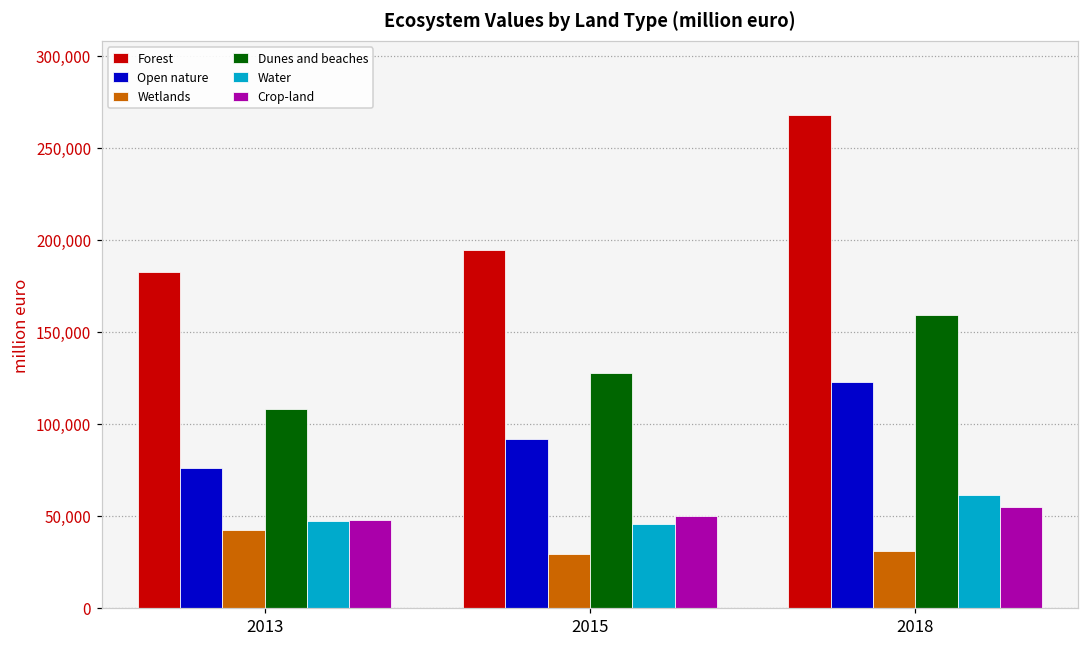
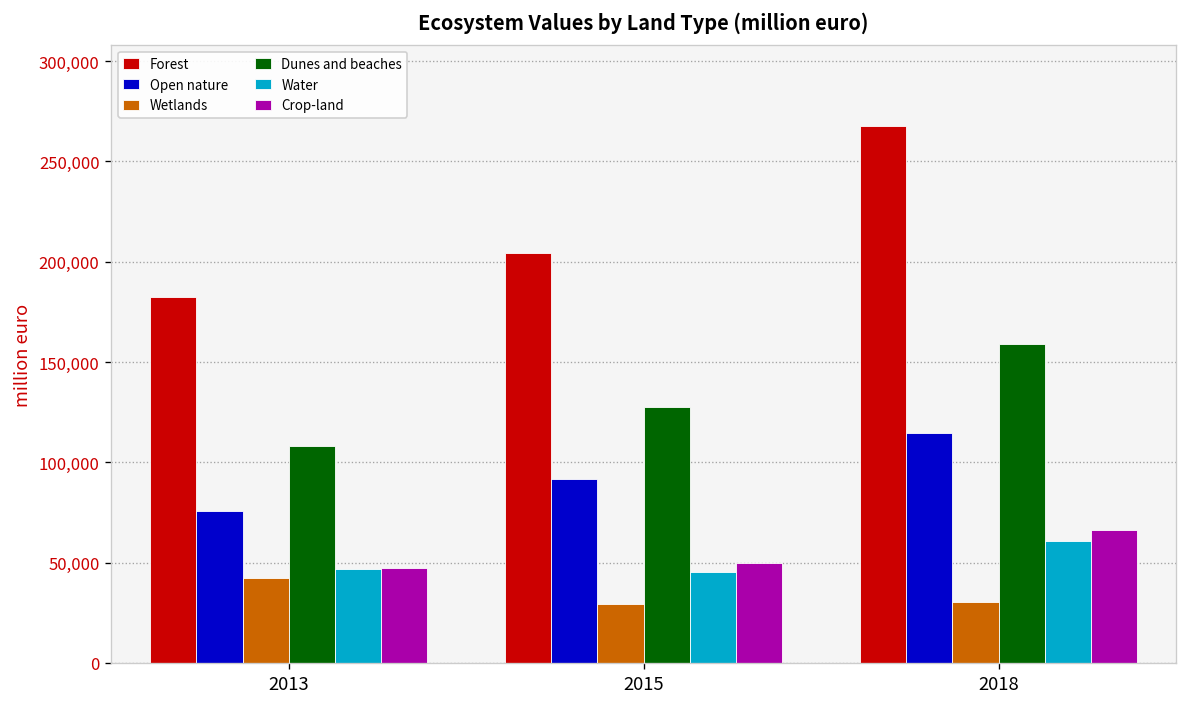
  {
    "Forest": {
      "2013": "183,000",
-     "2015": "195,000",
+     "2015": "204,000",
      "2018": "268,000"
    },
    "Open nature": {
      "2013": "76,000",
      "2015": "92,000",
-     "2018": "123,000"
+     "2018": "114,000"
    },
    "Wetlands": {
      "2013": "42,000",
      "2015": "29,000",
      "2018": "31,000"
    },
    "Dunes and beaches": {
      "2013": "108,000",
      "2015": "128,000",
      "2018": "159,000"
    },
    "Water": {
      "2013": "47,000",
      "2015": "45,000",
      "2018": "61,000"
    },
    "Crop-land": {
      "2013": "48,000",
      "2015": "50,000",
-     "2018": "54,000"
+     "2018": "66,000"
    }
  }
